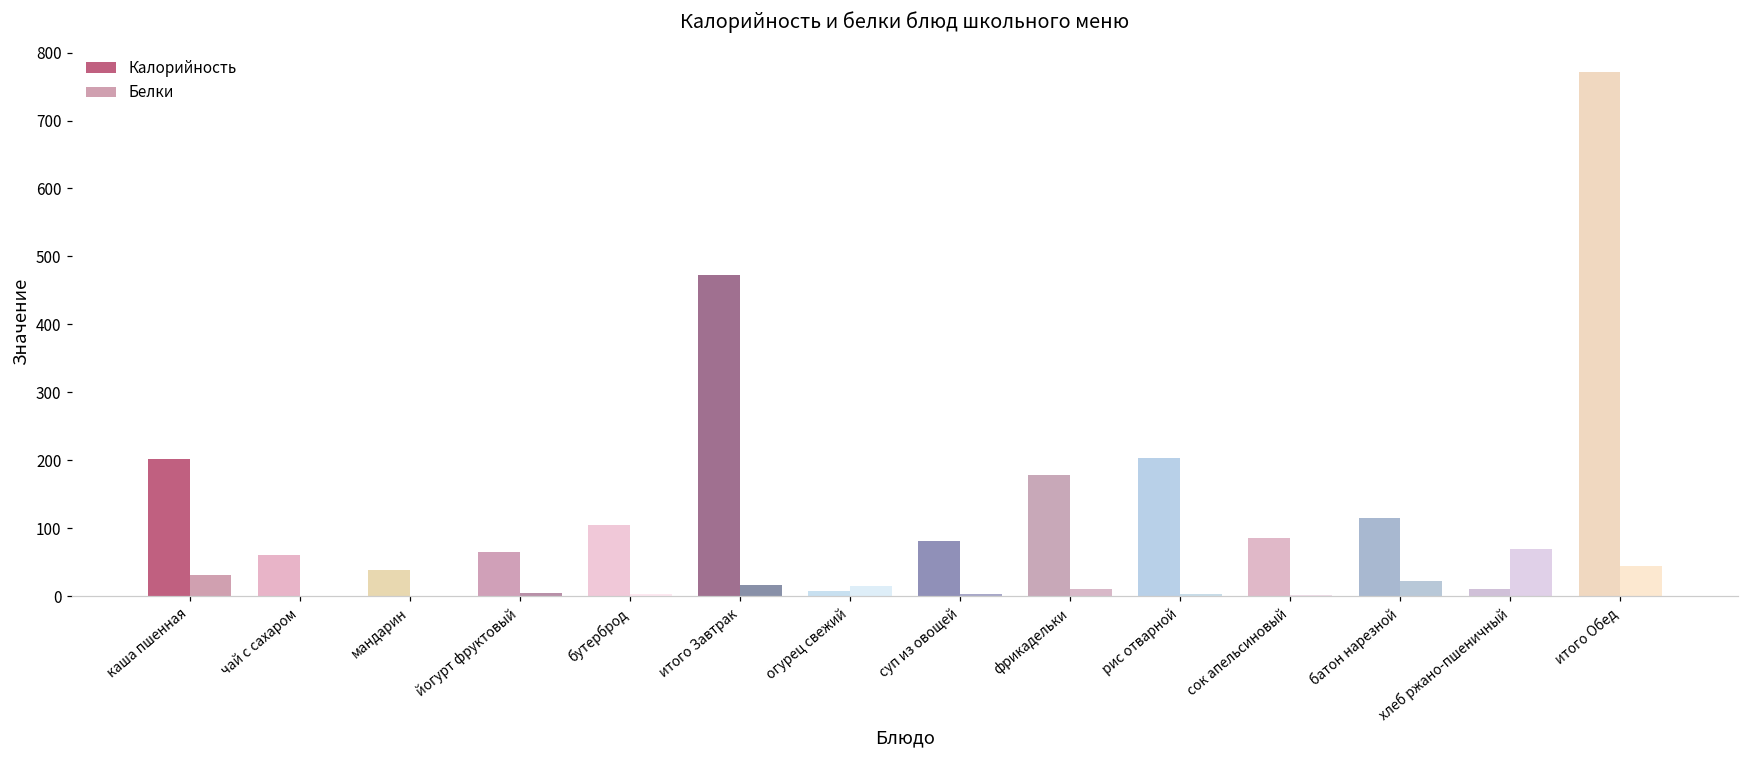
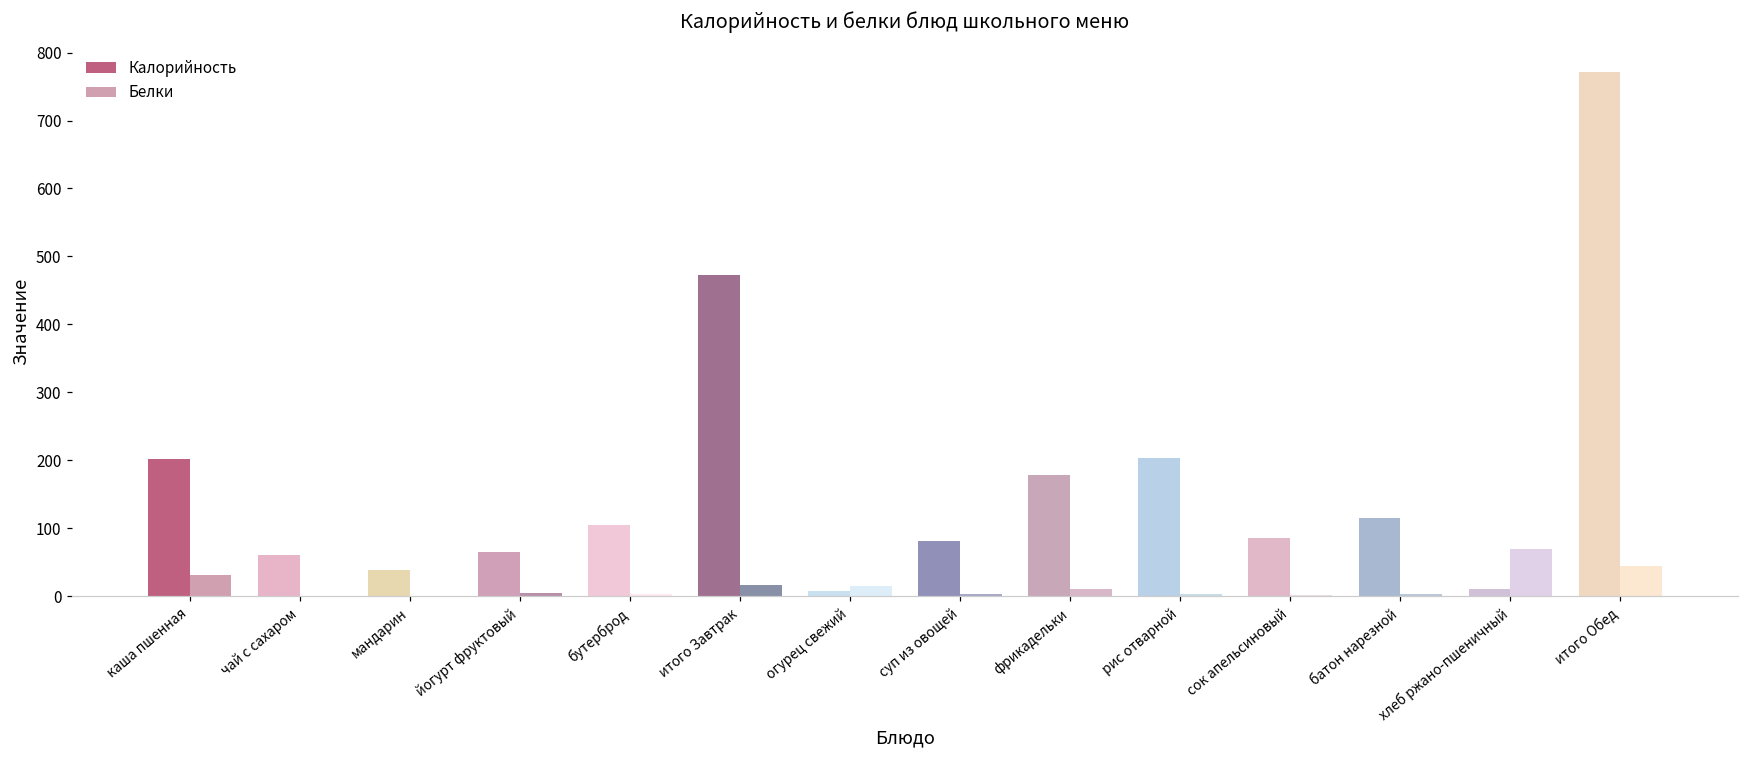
  {
    "Калорийность": {
      "каша пшенная": 200,
      "чай с сахаром": 60,
      "мандарин": 40,
      "йогурт фруктовый": 70,
      "бутерброд": 110,
      "итого Завтрак": 470,
      "огурец свежий": 10,
      "суп из овощей": 80,
      "фрикадельки": 180,
      "рис отварной": 200,
      "сок апельсиновый": 90,
      "батон нарезной": 120,
      "хлеб ржано-пшеничный": 10,
      "итого Обед": 770
    },
    "Белки": {
      "каша пшенная": 30,
      "йогурт фруктовый": 10,
      "итого Завтрак": 20,
      "огурец свежий": 20,
      "фрикадельки": 10,
-     "батон нарезной": 20,
+     "батон нарезной": 0,
      "хлеб ржано-пшеничный": 70,
      "итого Обед": 40
    }
  }
